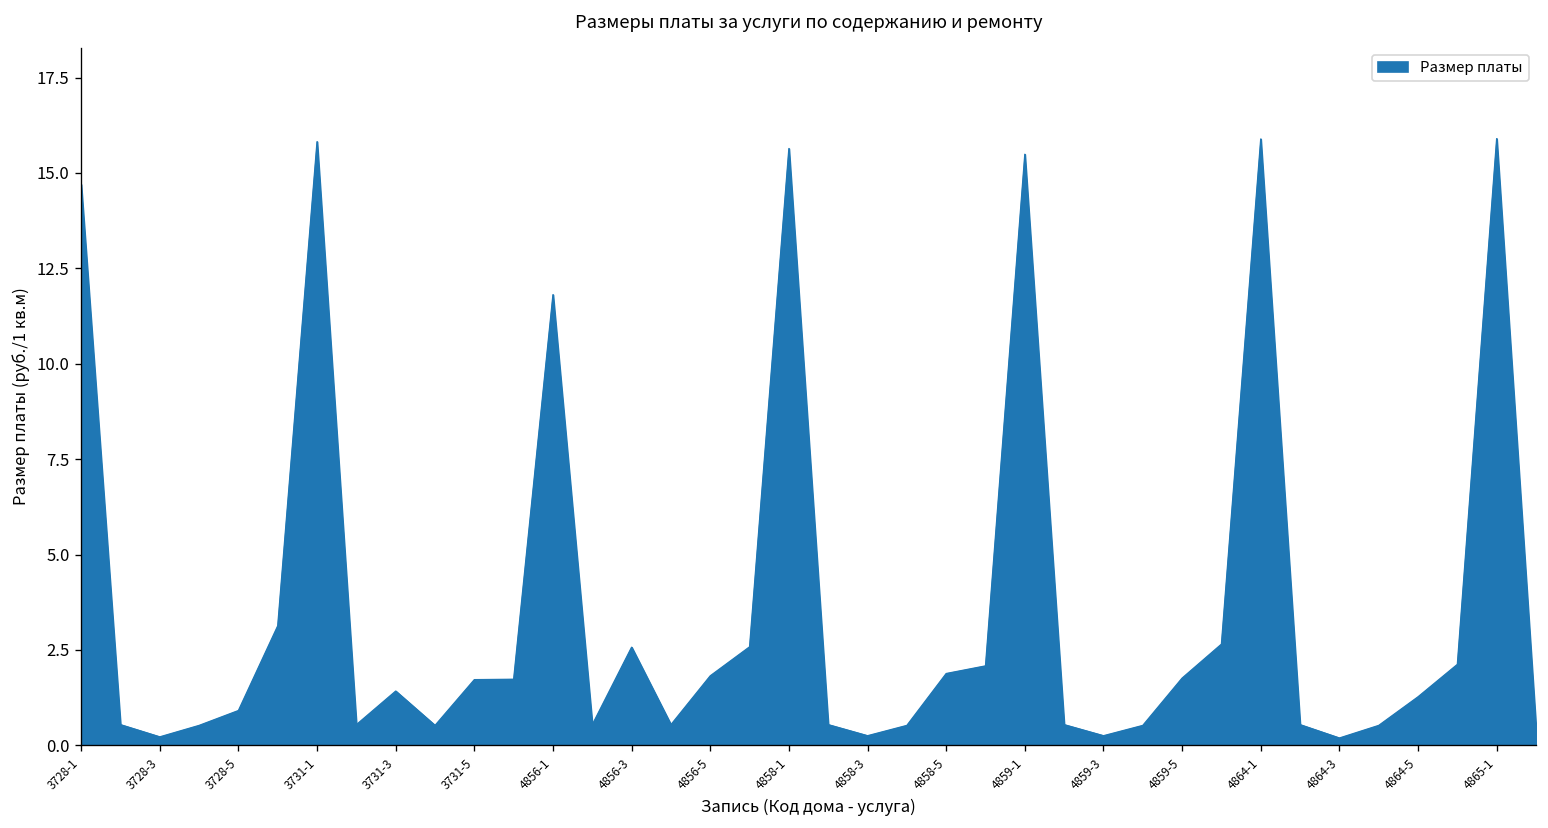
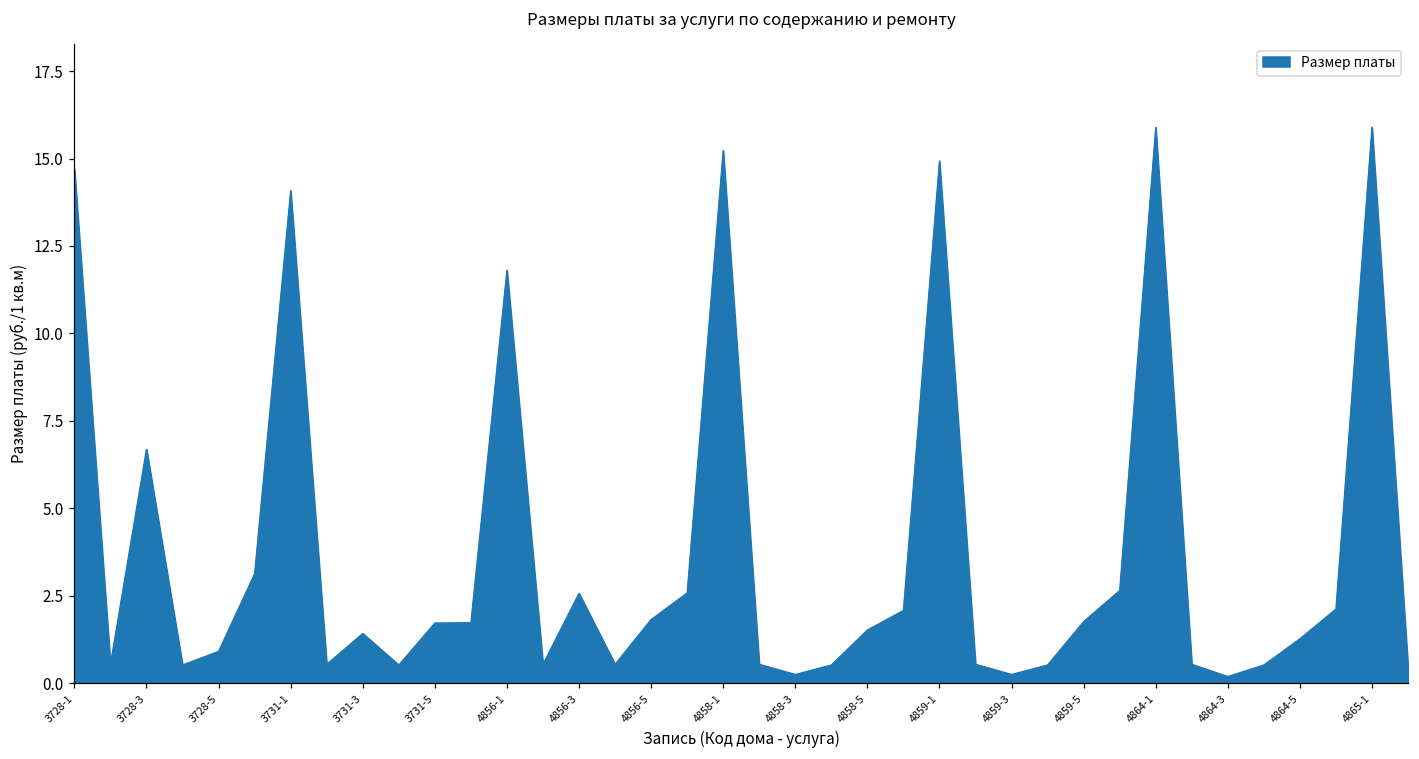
  {
    "3728-1": 14.7,
-   "3728-3": 0.2,
+   "3728-3": 6.7,
    "3728-5": 0.9,
-   "3731-1": 15.8,
+   "3731-1": 14.1,
    "3731-3": 1.4,
    "3731-5": 1.7,
    "4856-1": 11.8,
    "4856-3": 2.6,
    "4856-5": 1.8,
-   "4858-1": 15.6,
+   "4858-1": 15.2,
    "4858-3": 0.3,
-   "4858-5": 1.9,
-   "4859-1": 15.5,
+   "4858-5": 1.5,
+   "4859-1": 14.9,
    "4859-3": 0.3,
    "4859-5": 1.8,
    "4864-1": 15.9,
    "4864-3": 0.2,
    "4864-5": 1.3,
    "4865-1": 15.9
  }
